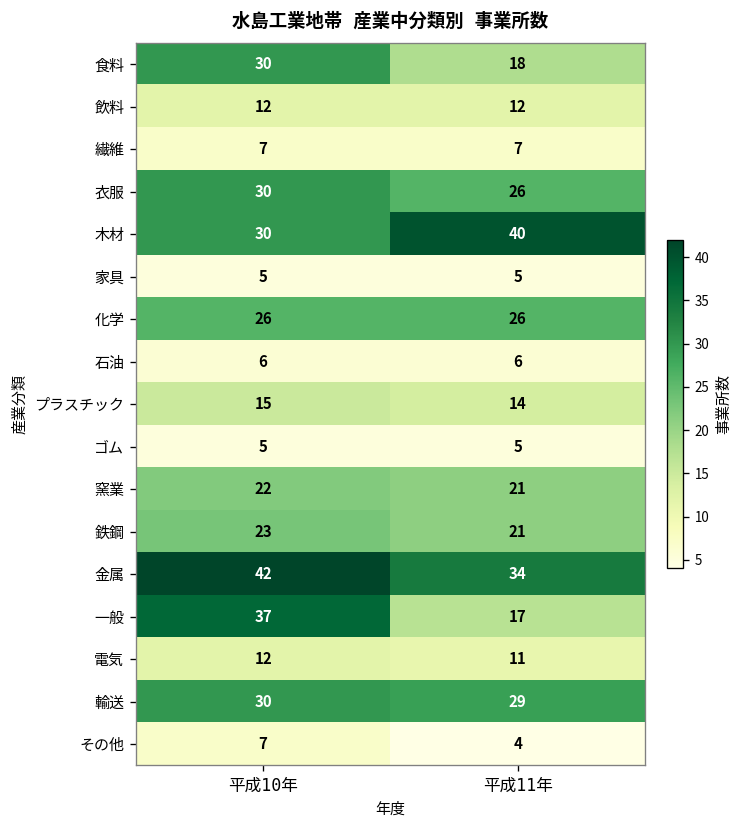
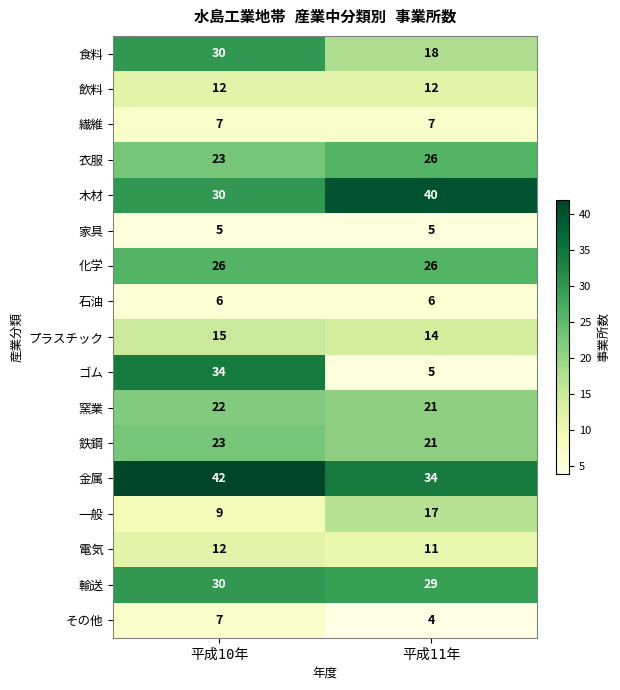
  {
    "食料": {
      "平成10年": 30,
      "平成11年": 18
    },
    "飲料": {
      "平成10年": 12,
      "平成11年": 12
    },
    "繊維": {
      "平成10年": 7,
      "平成11年": 7
    },
    "衣服": {
-     "平成10年": 30,
+     "平成10年": 23,
      "平成11年": 26
    },
    "木材": {
      "平成10年": 30,
      "平成11年": 40
    },
    "家具": {
      "平成10年": 5,
      "平成11年": 5
    },
    "化学": {
      "平成10年": 26,
      "平成11年": 26
    },
    "石油": {
      "平成10年": 6,
      "平成11年": 6
    },
    "プラスチック": {
      "平成10年": 15,
      "平成11年": 14
    },
    "ゴム": {
-     "平成10年": 5,
+     "平成10年": 34,
      "平成11年": 5
    },
    "窯業": {
      "平成10年": 22,
      "平成11年": 21
    },
    "鉄鋼": {
      "平成10年": 23,
      "平成11年": 21
    },
    "金属": {
      "平成10年": 42,
      "平成11年": 34
    },
    "一般": {
-     "平成10年": 37,
+     "平成10年": 9,
      "平成11年": 17
    },
    "電気": {
      "平成10年": 12,
      "平成11年": 11
    },
    "輸送": {
      "平成10年": 30,
      "平成11年": 29
    },
    "その他": {
      "平成10年": 7,
      "平成11年": 4
    }
  }
